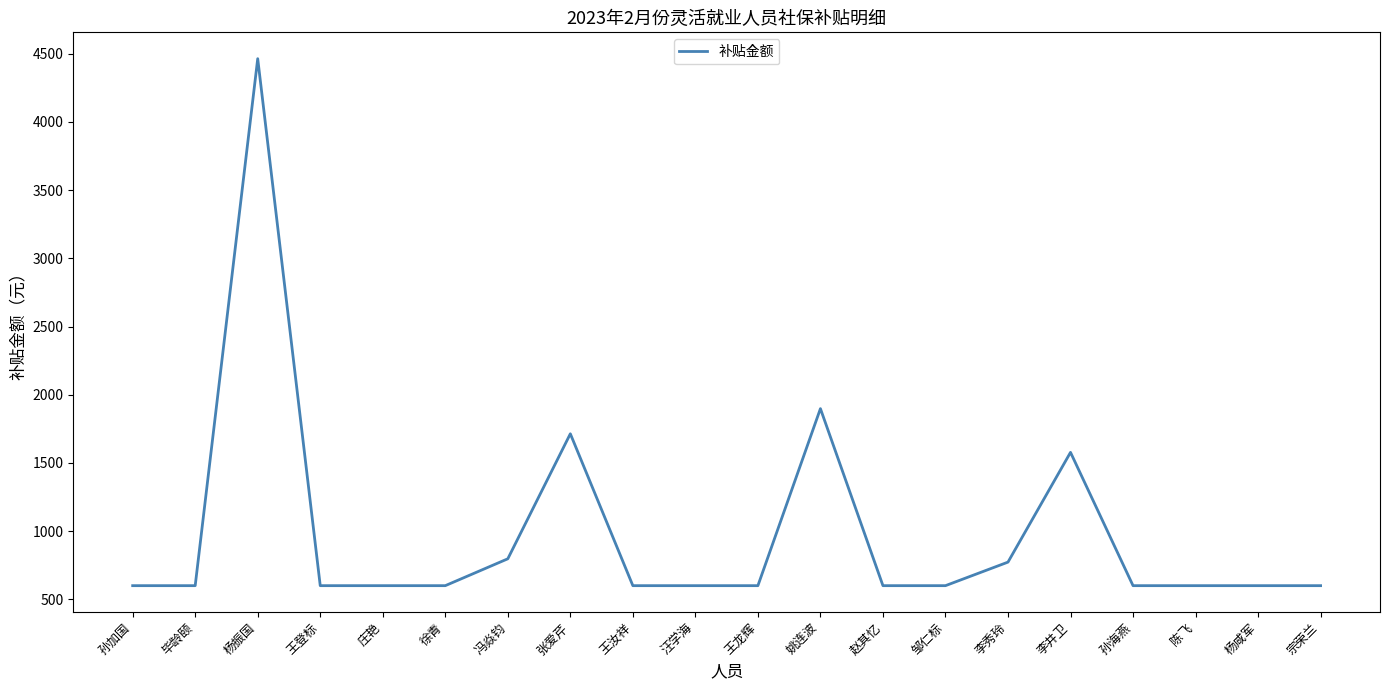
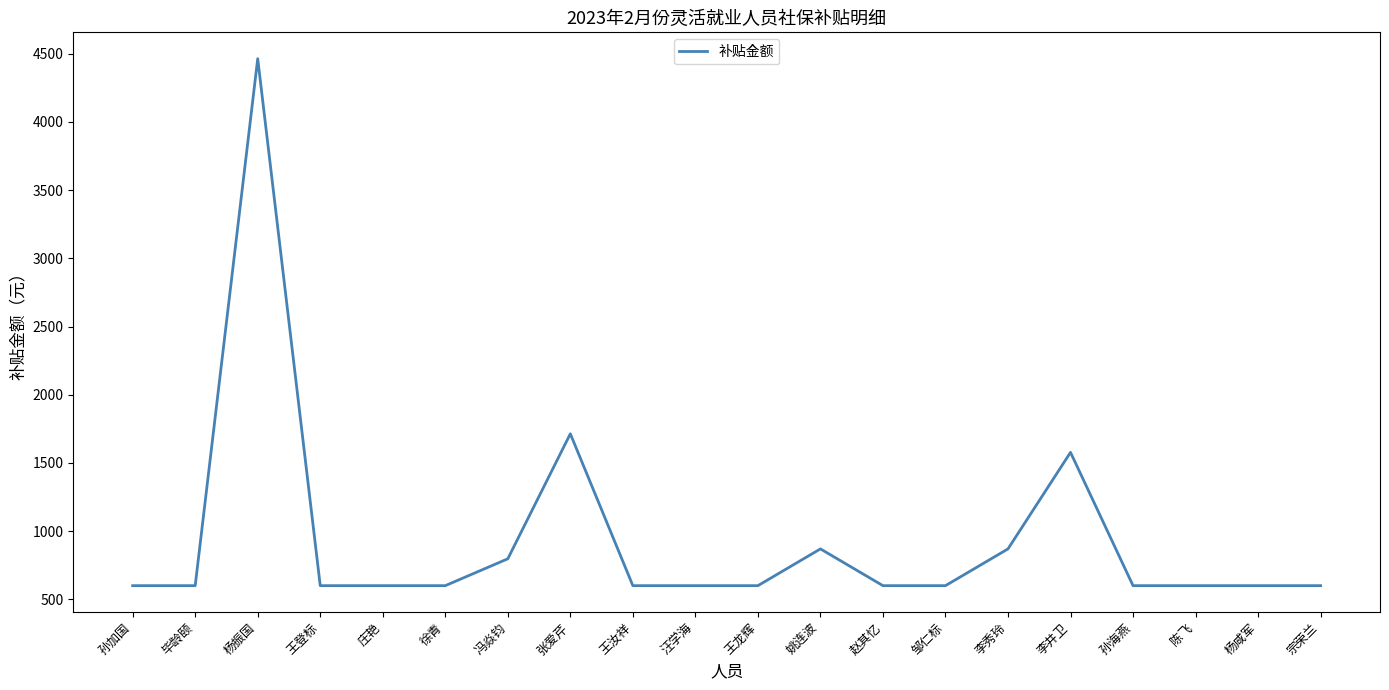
  {
    "孙加国": 600,
    "毕龄颐": 600,
    "杨振国": 4460,
    "王登标": 600,
    "庄艳": 600,
    "徐青": 600,
    "冯焱钧": 800,
    "张爱芹": 1710,
    "王汝祥": 600,
    "汪学海": 600,
    "王龙辉": 600,
-   "姚连波": 1900,
+   "姚连波": 870,
    "赵其忆": 600,
    "邹仁标": 600,
-   "李秀玲": 770,
+   "李秀玲": 870,
    "李井卫": 1580,
    "孙海燕": 600,
    "陈飞": 600,
    "杨咸军": 600,
    "宗荣兰": 600
  }
